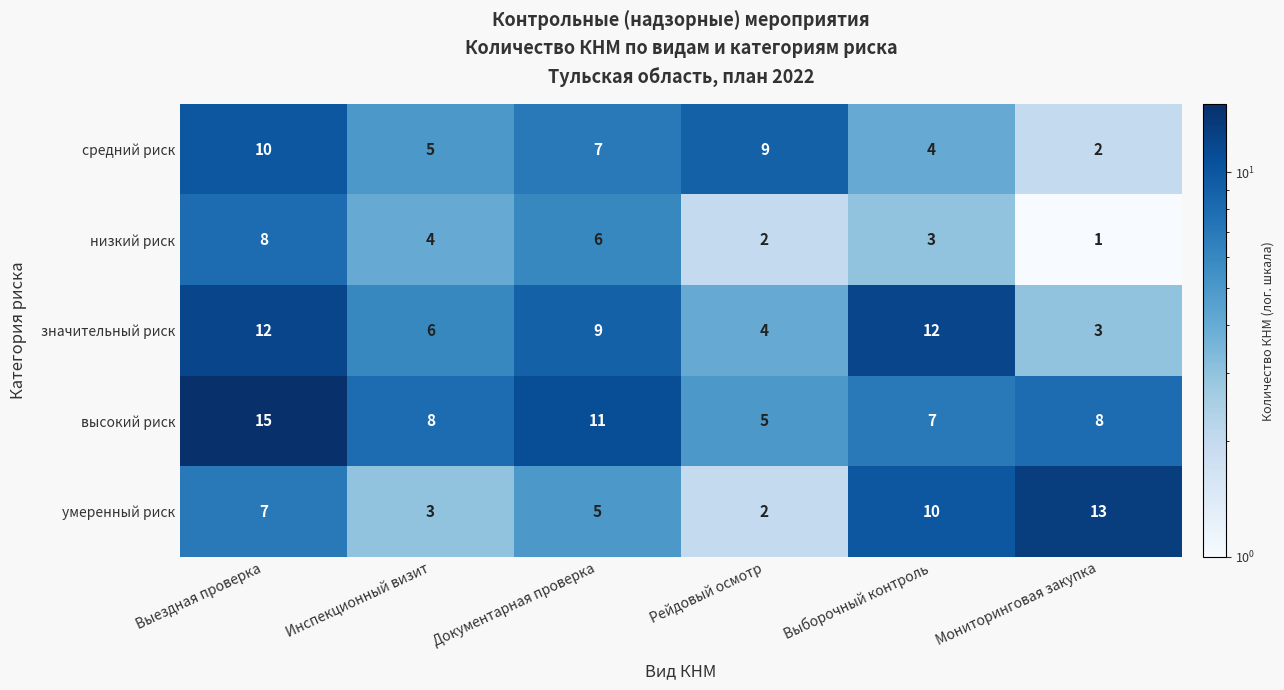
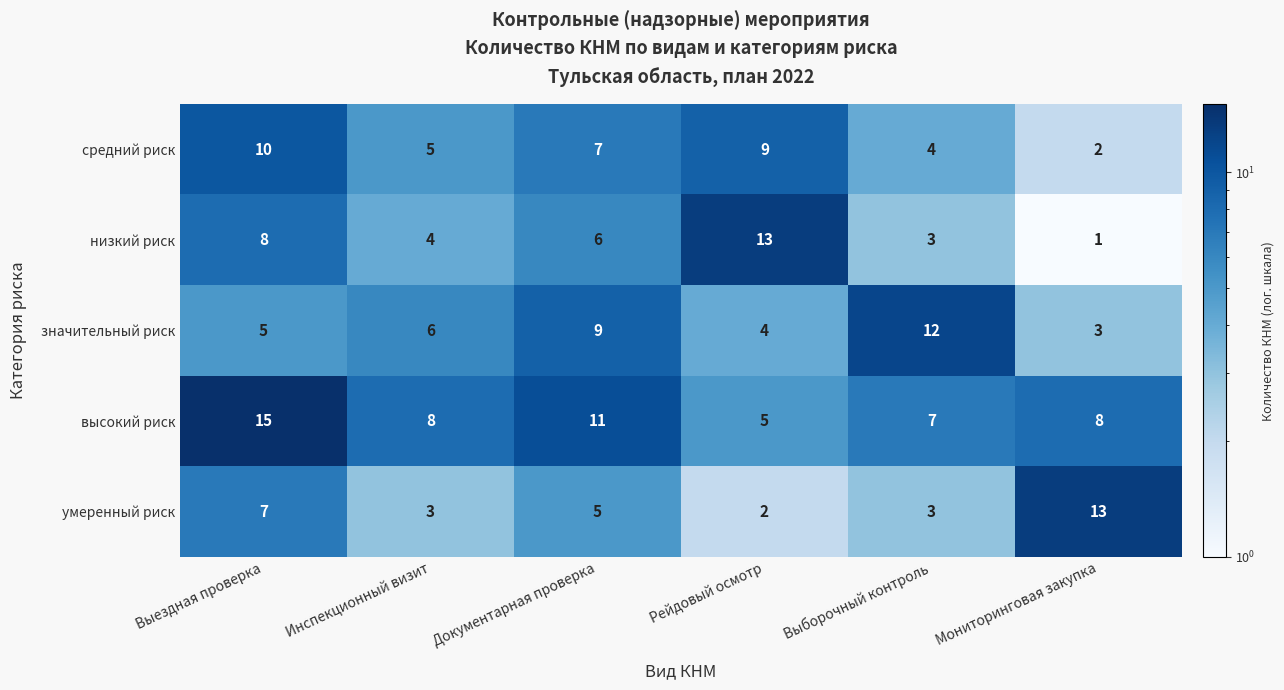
  {
    "средний риск": {
      "Выездная проверка": 10,
      "Инспекционный визит": 5,
      "Документарная проверка": 7,
      "Рейдовый осмотр": 9,
      "Выборочный контроль": 4,
      "Мониторинговая закупка": 2
    },
    "низкий риск": {
      "Выездная проверка": 8,
      "Инспекционный визит": 4,
      "Документарная проверка": 6,
-     "Рейдовый осмотр": 2,
+     "Рейдовый осмотр": 13,
      "Выборочный контроль": 3,
      "Мониторинговая закупка": 1
    },
    "значительный риск": {
-     "Выездная проверка": 12,
+     "Выездная проверка": 5,
      "Инспекционный визит": 6,
      "Документарная проверка": 9,
      "Рейдовый осмотр": 4,
      "Выборочный контроль": 12,
      "Мониторинговая закупка": 3
    },
    "высокий риск": {
      "Выездная проверка": 15,
      "Инспекционный визит": 8,
      "Документарная проверка": 11,
      "Рейдовый осмотр": 5,
      "Выборочный контроль": 7,
      "Мониторинговая закупка": 8
    },
    "умеренный риск": {
      "Выездная проверка": 7,
      "Инспекционный визит": 3,
      "Документарная проверка": 5,
      "Рейдовый осмотр": 2,
-     "Выборочный контроль": 10,
+     "Выборочный контроль": 3,
      "Мониторинговая закупка": 13
    }
  }
